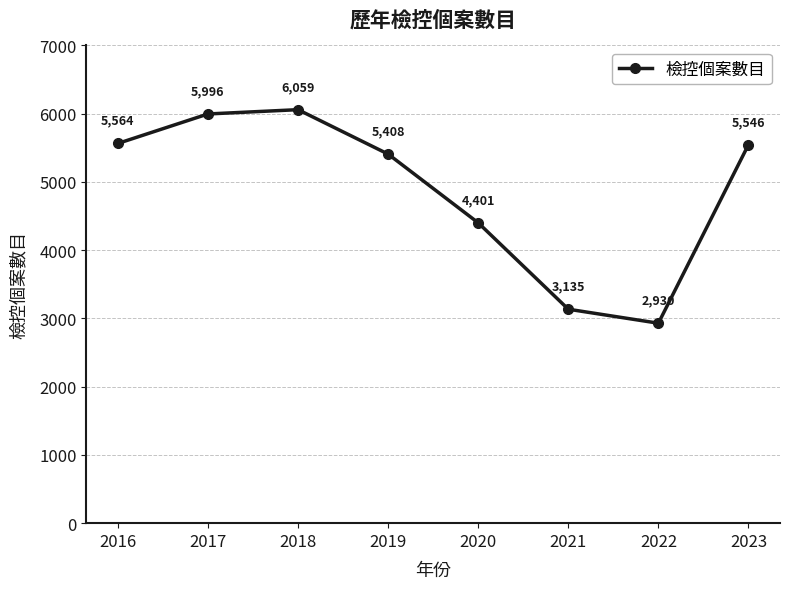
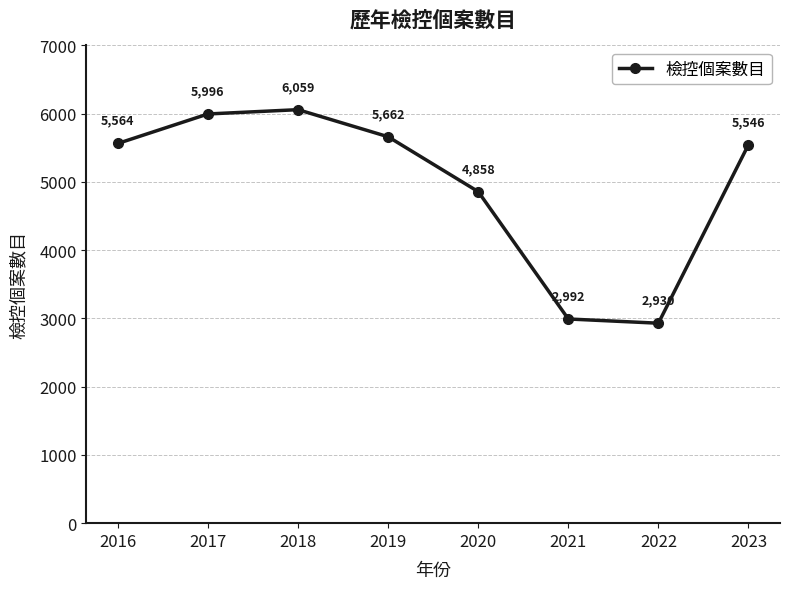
  {
    "2016": "5,564",
    "2017": "5,996",
    "2018": "6,059",
-   "2019": "5,408",
-   "2020": "4,401",
-   "2021": "3,135",
+   "2019": "5,662",
+   "2020": "4,858",
+   "2021": "2,992",
    "2022": "2,930",
    "2023": "5,546"
  }
